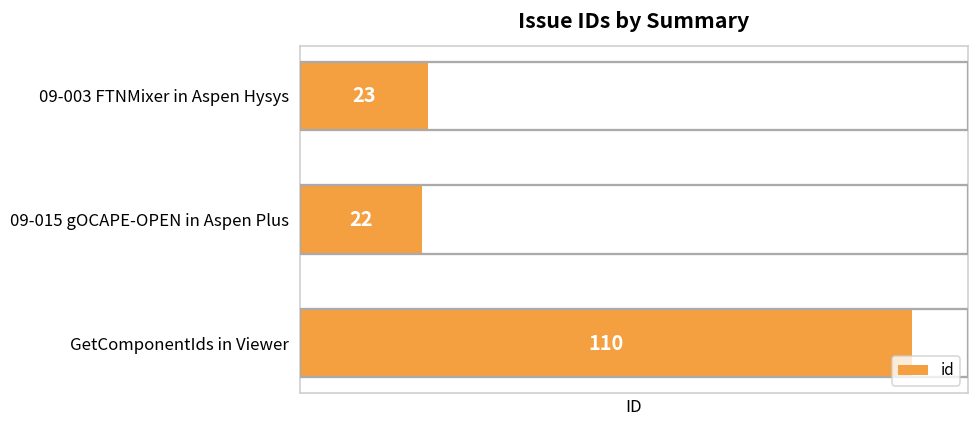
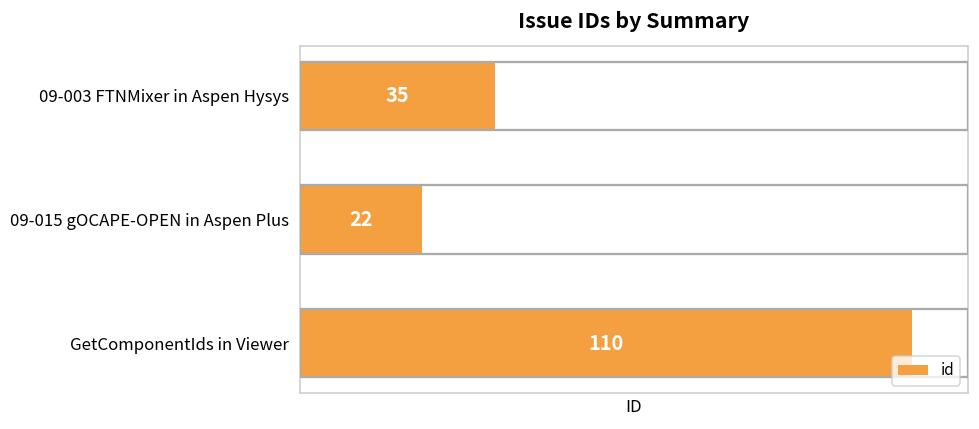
  {
-   "09-003 FTNMixer in Aspen Hysys": 23,
+   "09-003 FTNMixer in Aspen Hysys": 35,
    "09-015 gOCAPE-OPEN in Aspen Plus": 22,
    "GetComponentIds in Viewer": 110
  }
